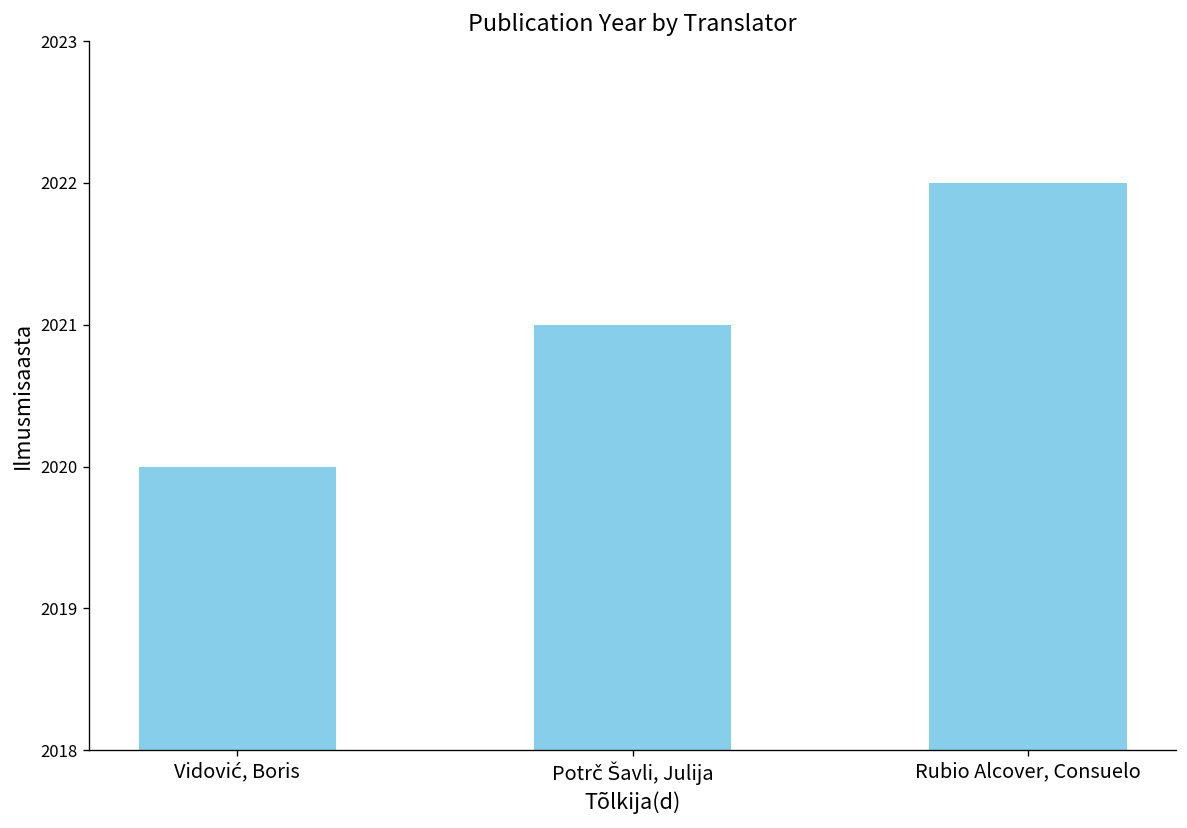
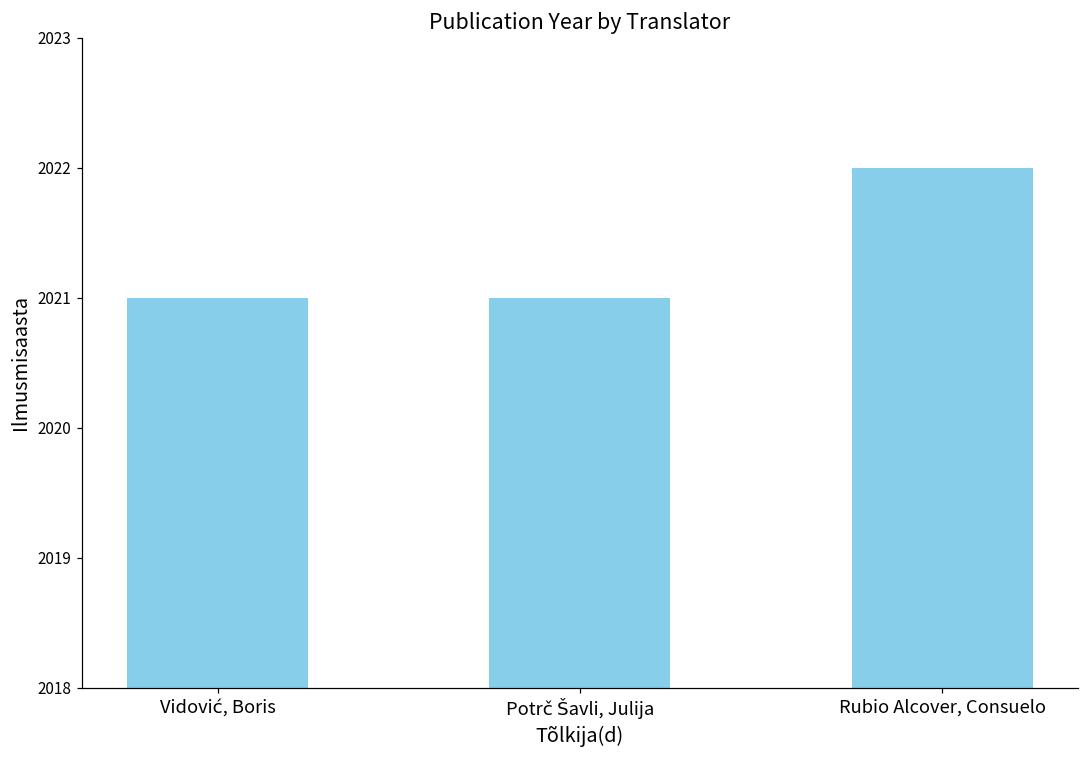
  {
-   "Vidović, Boris": 2020,
+   "Vidović, Boris": 2021,
    "Potrč Šavli, Julija": 2021,
    "Rubio Alcover, Consuelo": 2022
  }
